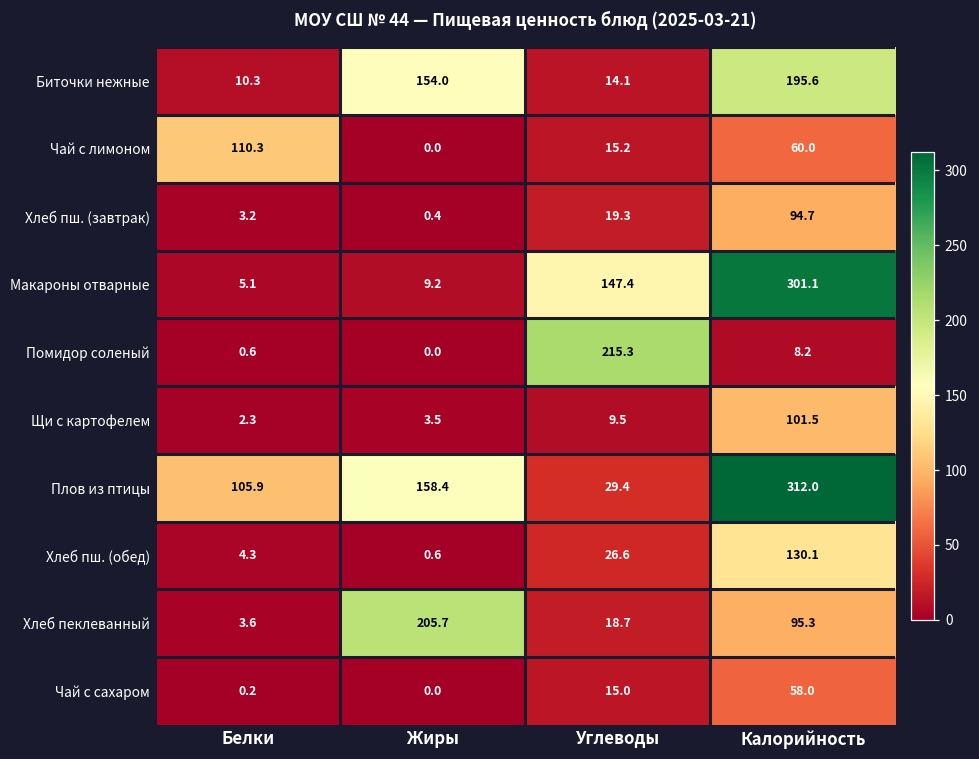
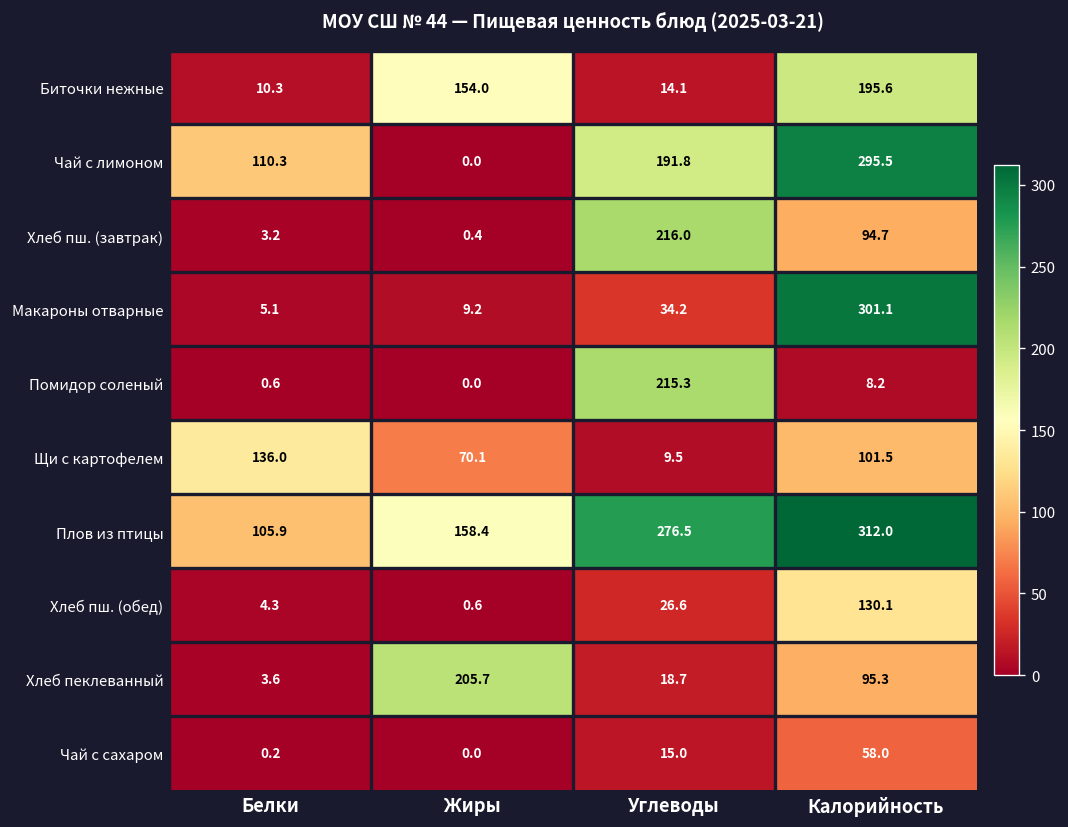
  {
    "Биточки нежные": {
      "Белки": 10.3,
      "Жиры": 154.0,
      "Углеводы": 14.1,
      "Калорийность": 195.6
    },
    "Чай с лимоном": {
      "Белки": 110.3,
      "Жиры": 0.0,
-     "Углеводы": 15.2,
-     "Калорийность": 60.0
+     "Углеводы": 191.8,
+     "Калорийность": 295.5
    },
    "Хлеб пш. (завтрак)": {
      "Белки": 3.2,
      "Жиры": 0.4,
-     "Углеводы": 19.3,
+     "Углеводы": 216.0,
      "Калорийность": 94.7
    },
    "Макароны отварные": {
      "Белки": 5.1,
      "Жиры": 9.2,
-     "Углеводы": 147.4,
+     "Углеводы": 34.2,
      "Калорийность": 301.1
    },
    "Помидор соленый": {
      "Белки": 0.6,
      "Жиры": 0.0,
      "Углеводы": 215.3,
      "Калорийность": 8.2
    },
    "Щи с картофелем": {
-     "Белки": 2.3,
-     "Жиры": 3.5,
+     "Белки": 136.0,
+     "Жиры": 70.1,
      "Углеводы": 9.5,
      "Калорийность": 101.5
    },
    "Плов из птицы": {
      "Белки": 105.9,
      "Жиры": 158.4,
-     "Углеводы": 29.4,
+     "Углеводы": 276.5,
      "Калорийность": 312.0
    },
    "Хлеб пш. (обед)": {
      "Белки": 4.3,
      "Жиры": 0.6,
      "Углеводы": 26.6,
      "Калорийность": 130.1
    },
    "Хлеб пеклеванный": {
      "Белки": 3.6,
      "Жиры": 205.7,
      "Углеводы": 18.7,
      "Калорийность": 95.3
    },
    "Чай с сахаром": {
      "Белки": 0.2,
      "Жиры": 0.0,
      "Углеводы": 15.0,
      "Калорийность": 58.0
    }
  }
